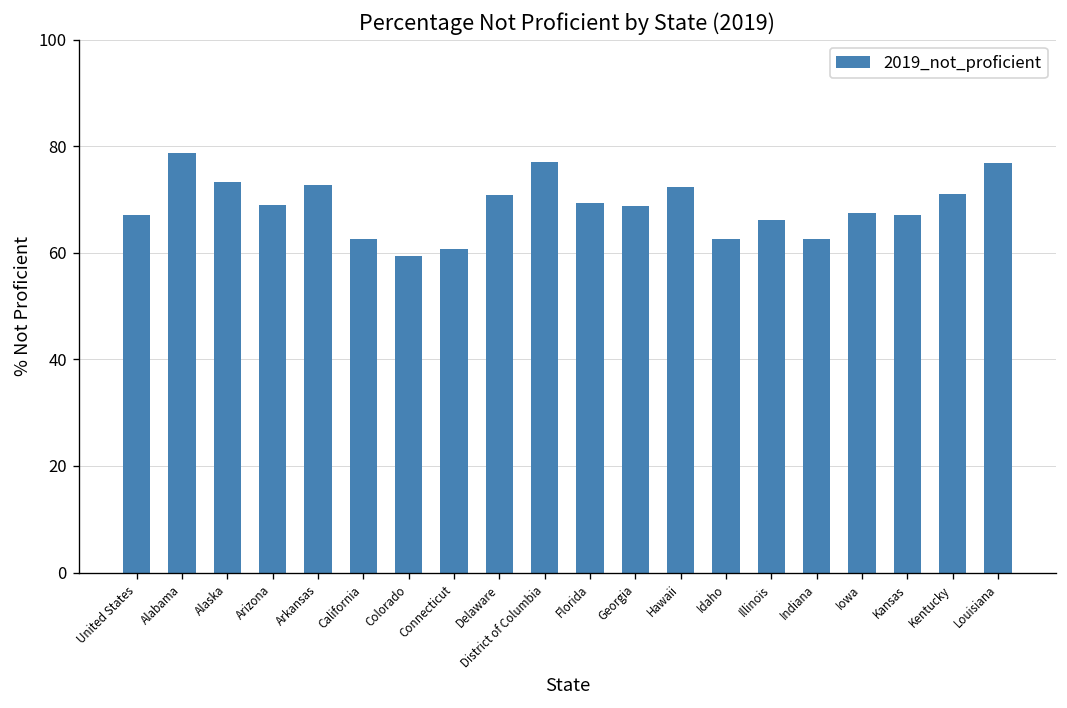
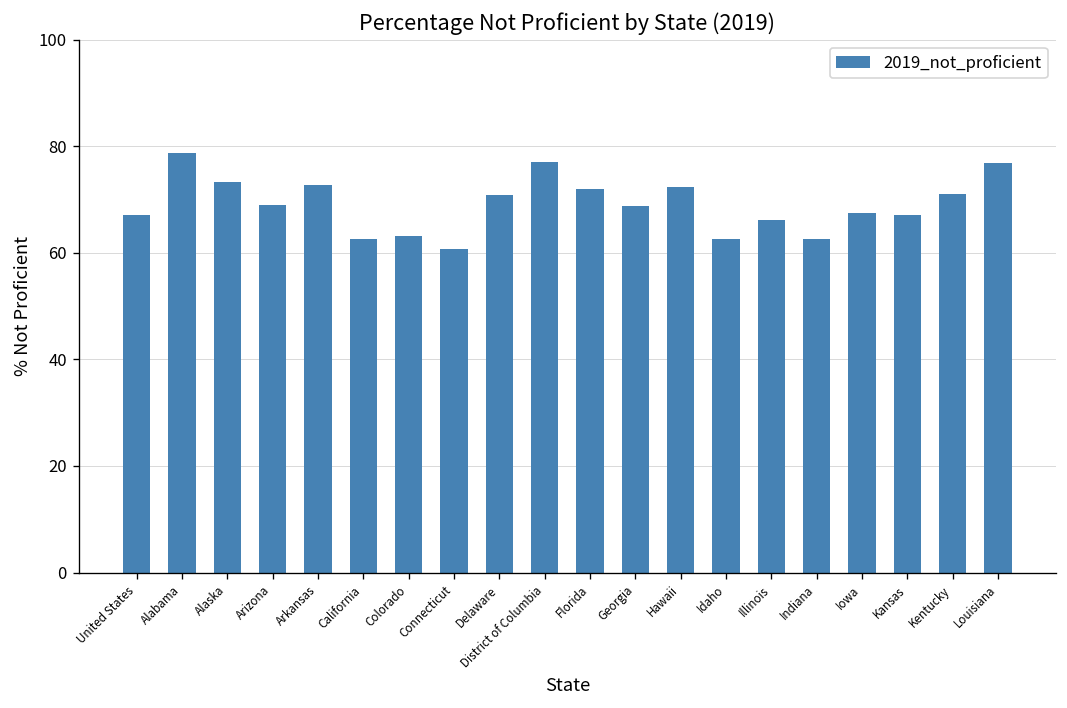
  {
    "United States": 67,
    "Alabama": 79,
    "Alaska": 73,
    "Arizona": 69,
    "Arkansas": 73,
    "California": 63,
-   "Colorado": 59,
+   "Colorado": 63,
    "Connecticut": 61,
    "Delaware": 71,
    "District of Columbia": 77,
-   "Florida": 69,
+   "Florida": 72,
    "Georgia": 69,
    "Hawaii": 72,
    "Idaho": 63,
    "Illinois": 66,
    "Indiana": 63,
    "Iowa": 67,
    "Kansas": 67,
    "Kentucky": 71,
    "Louisiana": 77
  }
